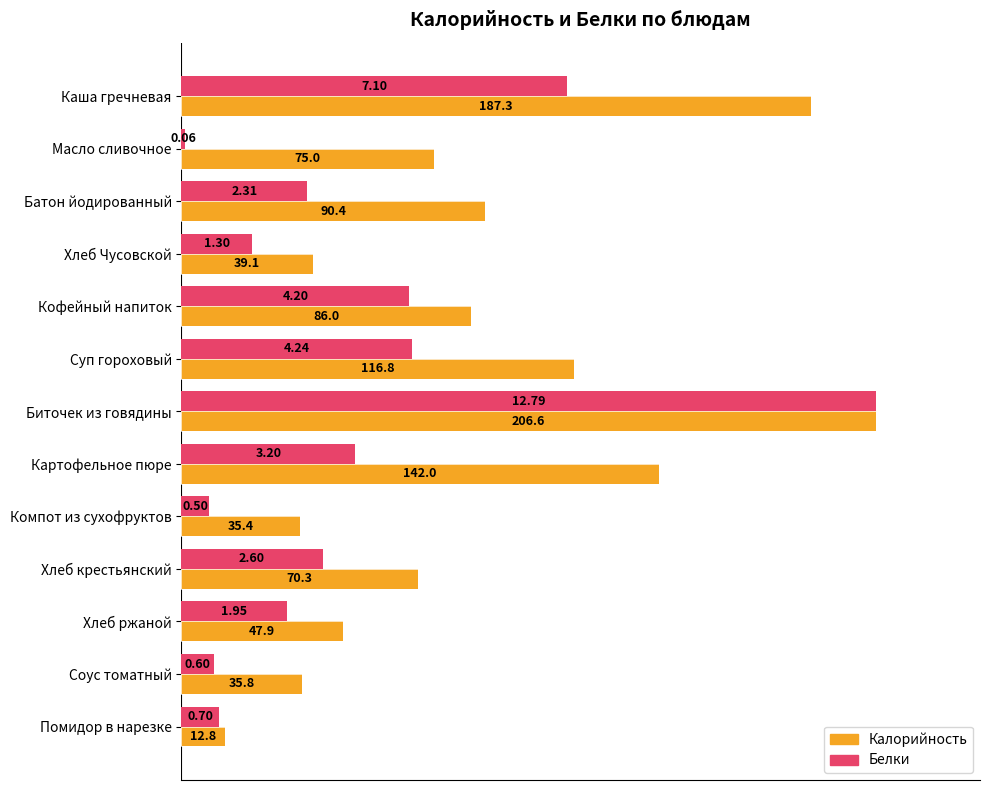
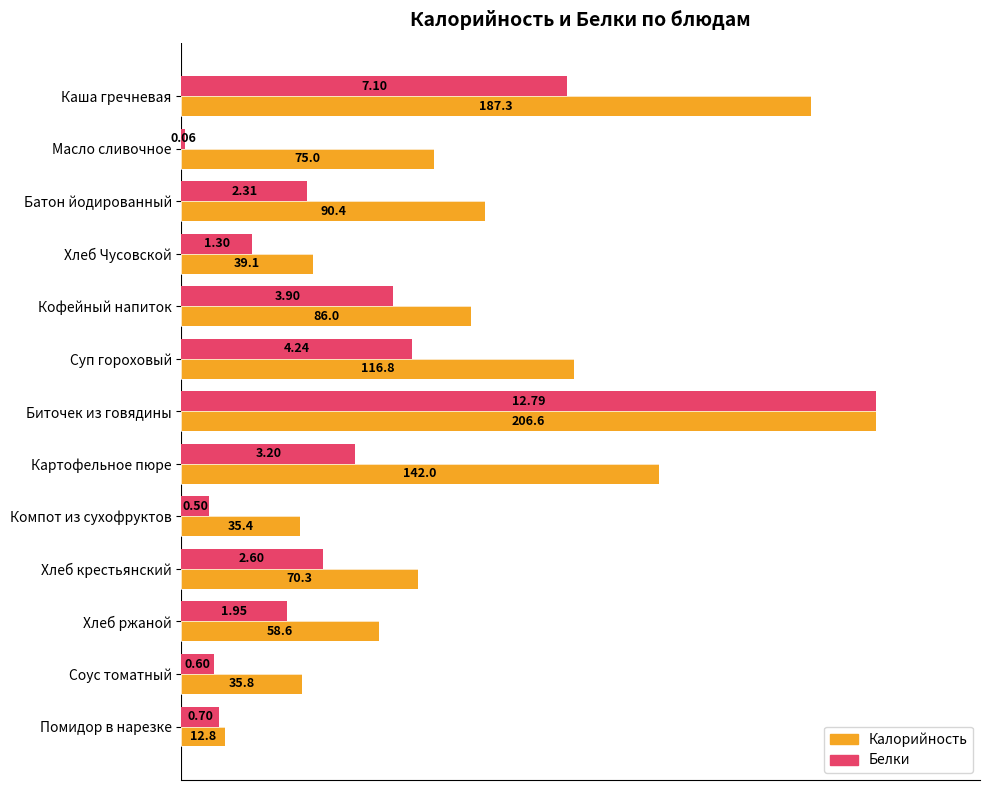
  {
    "Калорийность": {
-     "Хлеб ржаной": 47.9
+     "Хлеб ржаной": 58.6
    },
    "Белки": {
-     "Кофейный напиток": 4.20
+     "Кофейный напиток": 3.90
    }
  }
